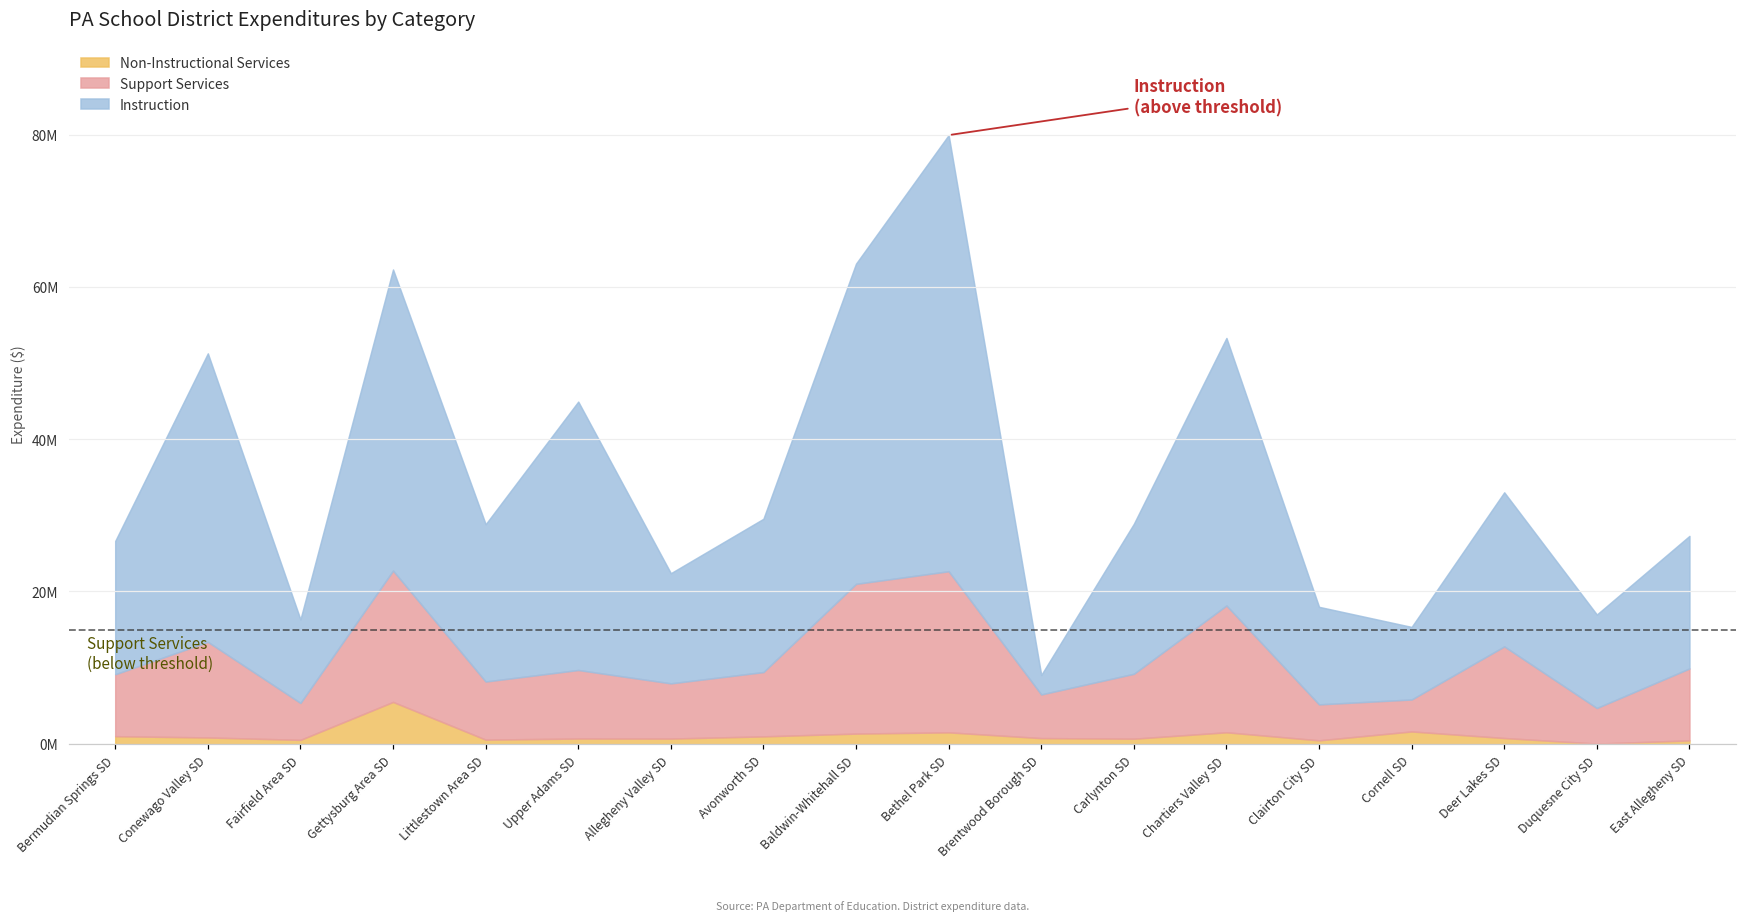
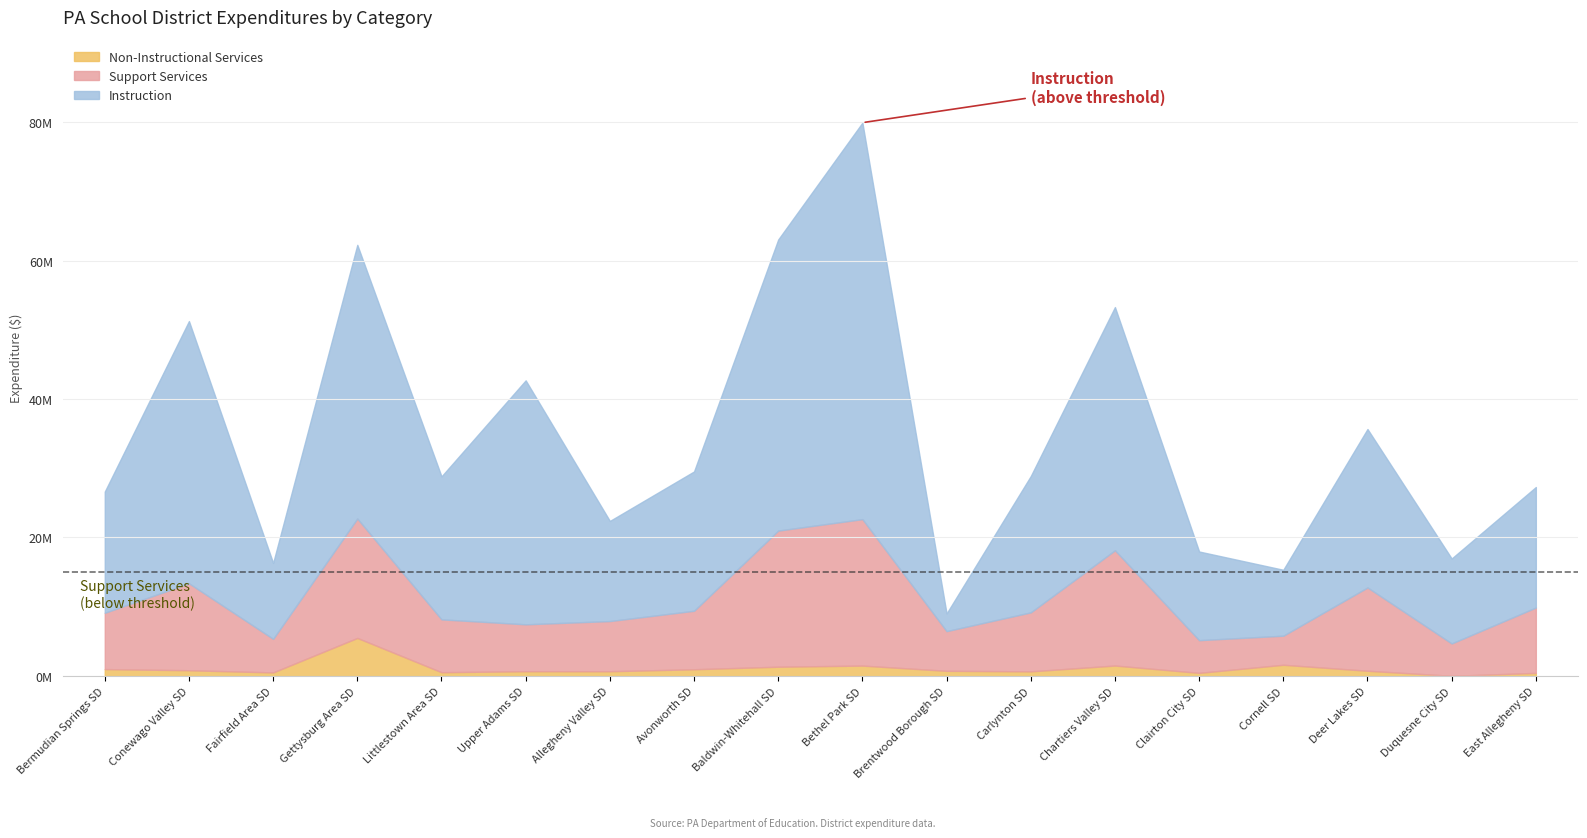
  {
    "Non-Instructional Services": {
      "Bermudian Springs SD": 1000000,
      "Conewago Valley SD": 1000000,
      "Fairfield Area SD": 1000000,
      "Gettysburg Area SD": 5000000,
      "Littlestown Area SD": 1000000,
      "Upper Adams SD": 1000000,
      "Allegheny Valley SD": 1000000,
      "Avonworth SD": 1000000,
      "Baldwin-Whitehall SD": 1000000,
      "Bethel Park SD": 1000000,
      "Brentwood Borough SD": 1000000,
      "Carlynton SD": 1000000,
      "Chartiers Valley SD": 2000000,
      "Clairton City SD": 0,
      "Cornell SD": 2000000,
      "Deer Lakes SD": 1000000,
      "East Allegheny SD": 0
    },
    "Support Services": {
      "Bermudian Springs SD": 8000000,
      "Conewago Valley SD": 13000000,
      "Fairfield Area SD": 5000000,
      "Gettysburg Area SD": 17000000,
      "Littlestown Area SD": 8000000,
-     "Upper Adams SD": 9000000,
+     "Upper Adams SD": 7000000,
      "Allegheny Valley SD": 7000000,
      "Avonworth SD": 8000000,
      "Baldwin-Whitehall SD": 20000000,
      "Bethel Park SD": 21000000,
      "Brentwood Borough SD": 6000000,
      "Carlynton SD": 9000000,
      "Chartiers Valley SD": 17000000,
      "Clairton City SD": 5000000,
      "Cornell SD": 4000000,
      "Deer Lakes SD": 12000000,
      "Duquesne City SD": 5000000,
      "East Allegheny SD": 9000000
    },
    "Instruction": {
      "Bermudian Springs SD": 18000000,
      "Conewago Valley SD": 38000000,
      "Fairfield Area SD": 11000000,
      "Gettysburg Area SD": 40000000,
      "Littlestown Area SD": 21000000,
      "Upper Adams SD": 35000000,
      "Allegheny Valley SD": 14000000,
      "Avonworth SD": 20000000,
      "Baldwin-Whitehall SD": 42000000,
      "Bethel Park SD": 57000000,
      "Brentwood Borough SD": 3000000,
      "Carlynton SD": 20000000,
      "Chartiers Valley SD": 35000000,
      "Clairton City SD": 13000000,
      "Cornell SD": 10000000,
-     "Deer Lakes SD": 20000000,
+     "Deer Lakes SD": 23000000,
      "Duquesne City SD": 12000000,
      "East Allegheny SD": 17000000
    }
  }
